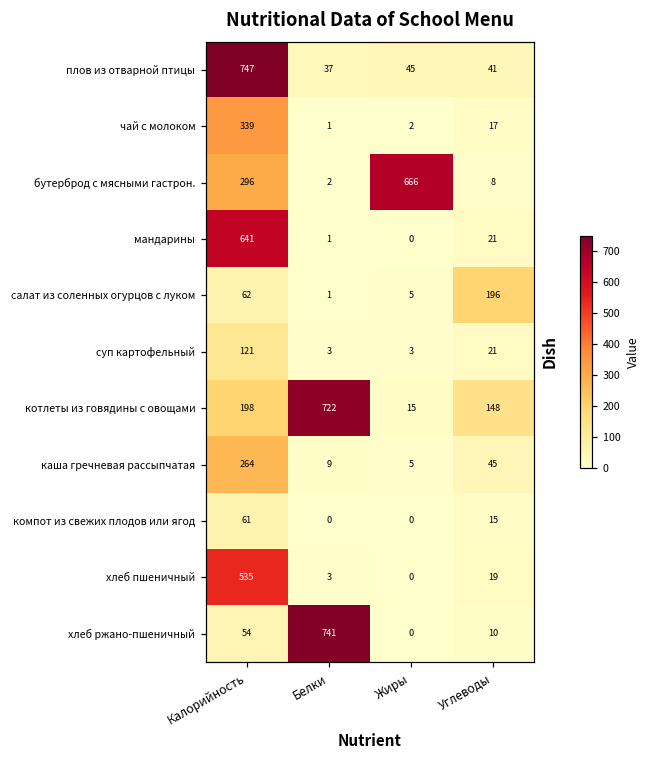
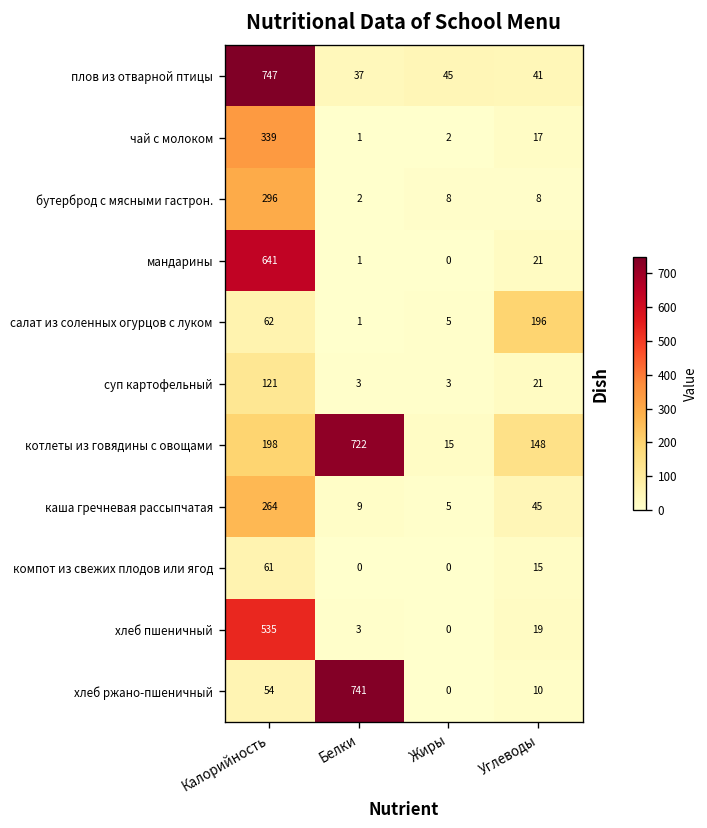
  {
    "плов из отварной птицы": {
      "Калорийность": 747,
      "Белки": 37,
      "Жиры": 45,
      "Углеводы": 41
    },
    "чай с молоком": {
      "Калорийность": 339,
      "Белки": 1,
      "Жиры": 2,
      "Углеводы": 17
    },
    "бутерброд с мясными гастрон.": {
      "Калорийность": 296,
      "Белки": 2,
-     "Жиры": 666,
+     "Жиры": 8,
      "Углеводы": 8
    },
    "мандарины": {
      "Калорийность": 641,
      "Белки": 1,
      "Жиры": 0,
      "Углеводы": 21
    },
    "салат из соленных огурцов с луком": {
      "Калорийность": 62,
      "Белки": 1,
      "Жиры": 5,
      "Углеводы": 196
    },
    "суп картофельный": {
      "Калорийность": 121,
      "Белки": 3,
      "Жиры": 3,
      "Углеводы": 21
    },
    "котлеты из говядины с овощами": {
      "Калорийность": 198,
      "Белки": 722,
      "Жиры": 15,
      "Углеводы": 148
    },
    "каша гречневая рассыпчатая": {
      "Калорийность": 264,
      "Белки": 9,
      "Жиры": 5,
      "Углеводы": 45
    },
    "компот из свежих плодов или ягод": {
      "Калорийность": 61,
      "Белки": 0,
      "Жиры": 0,
      "Углеводы": 15
    },
    "хлеб пшеничный": {
      "Калорийность": 535,
      "Белки": 3,
      "Жиры": 0,
      "Углеводы": 19
    },
    "хлеб ржано-пшеничный": {
      "Калорийность": 54,
      "Белки": 741,
      "Жиры": 0,
      "Углеводы": 10
    }
  }
